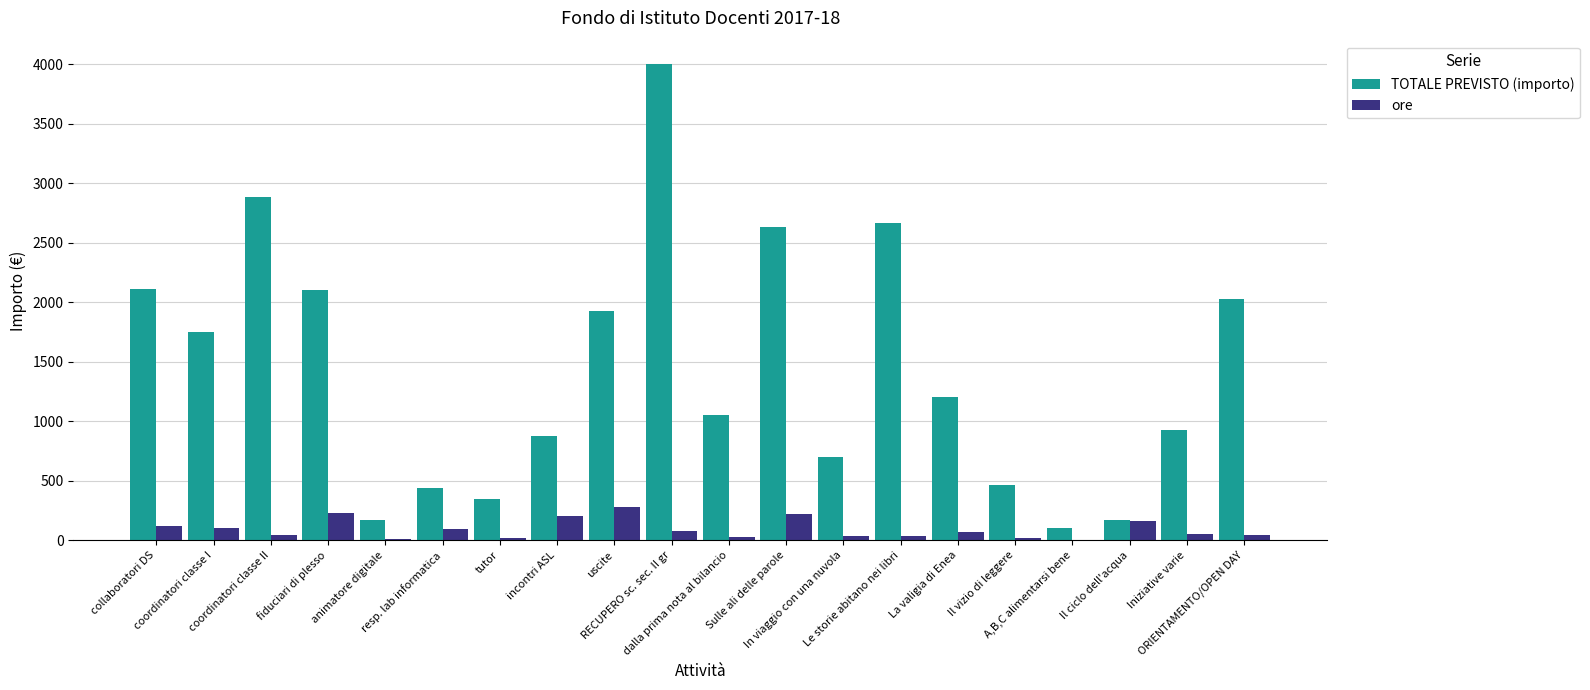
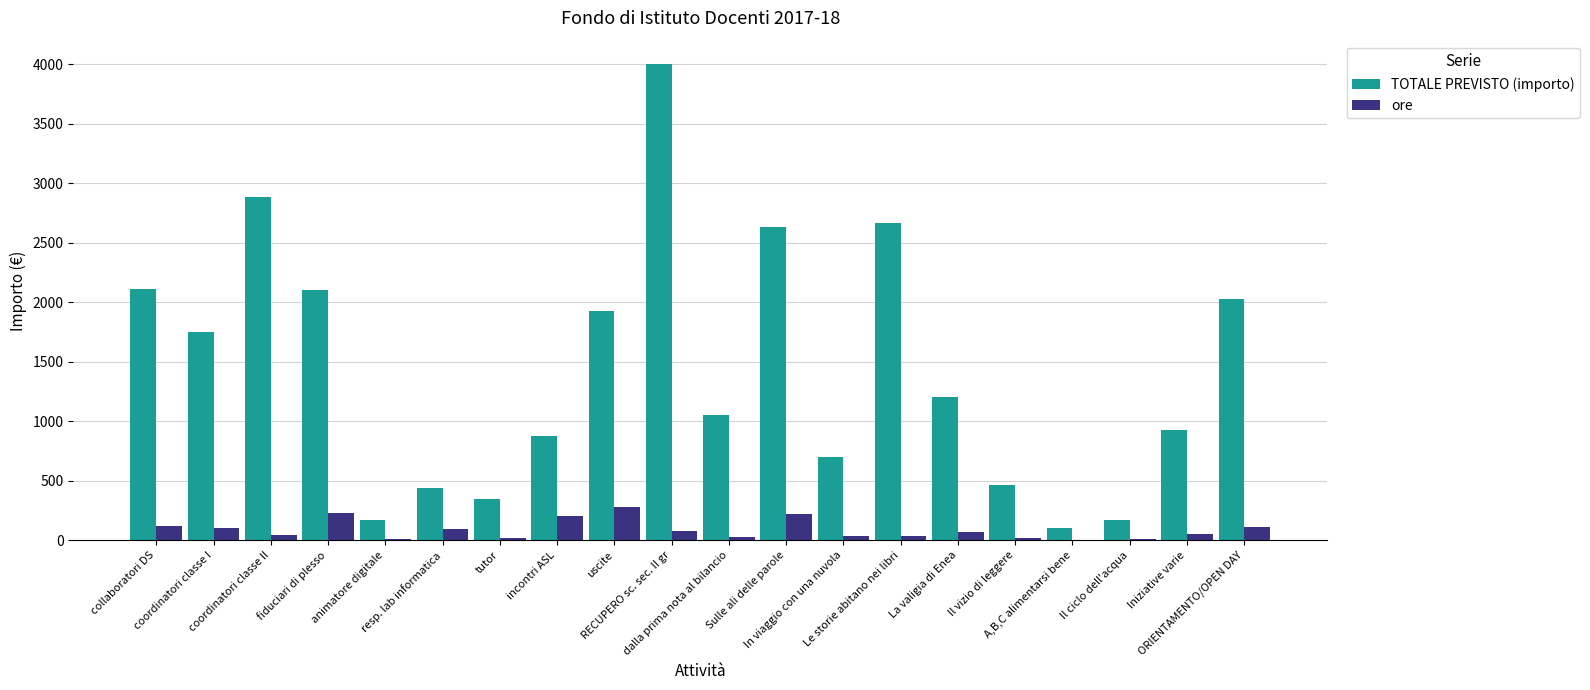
  {
    "TOTALE PREVISTO (importo)": {
      "collaboratori DS": 2110,
      "coordinatori classe I": 1750,
      "coordinatori classe II": 2880,
      "fiduciari di plesso": 2100,
      "animatore digitale": 180,
      "resp. lab informatica": 440,
      "tutor": 350,
      "incontri ASL": 880,
      "uscite": 1930,
      "RECUPERO sc. sec. II gr": 4000,
      "dalla prima nota al bilancio": 1050,
      "Sulle ali delle parole": 2630,
      "In viaggio con una nuvola": 700,
      "Le storie abitano nei libri": 2660,
      "La valigia di Enea": 1210,
      "Il vizio di leggere": 470,
      "A,B,C alimentarsi bene": 110,
      "Il ciclo dell'acqua": 180,
      "Iniziative varie": 930,
      "ORIENTAMENTO/OPEN DAY": 2030
    },
    "ore": {
      "collaboratori DS": 120,
      "coordinatori classe I": 100,
      "coordinatori classe II": 50,
      "fiduciari di plesso": 230,
      "resp. lab informatica": 100,
      "incontri ASL": 210,
      "uscite": 280,
      "RECUPERO sc. sec. II gr": 80,
      "dalla prima nota al bilancio": 30,
      "Sulle ali delle parole": 220,
      "In viaggio con una nuvola": 40,
      "Le storie abitano nei libri": 40,
      "La valigia di Enea": 70,
-     "Il ciclo dell'acqua": 170,
+     "Il ciclo dell'acqua": 10,
      "Iniziative varie": 50,
-     "ORIENTAMENTO/OPEN DAY": 50
+     "ORIENTAMENTO/OPEN DAY": 120
    }
  }
